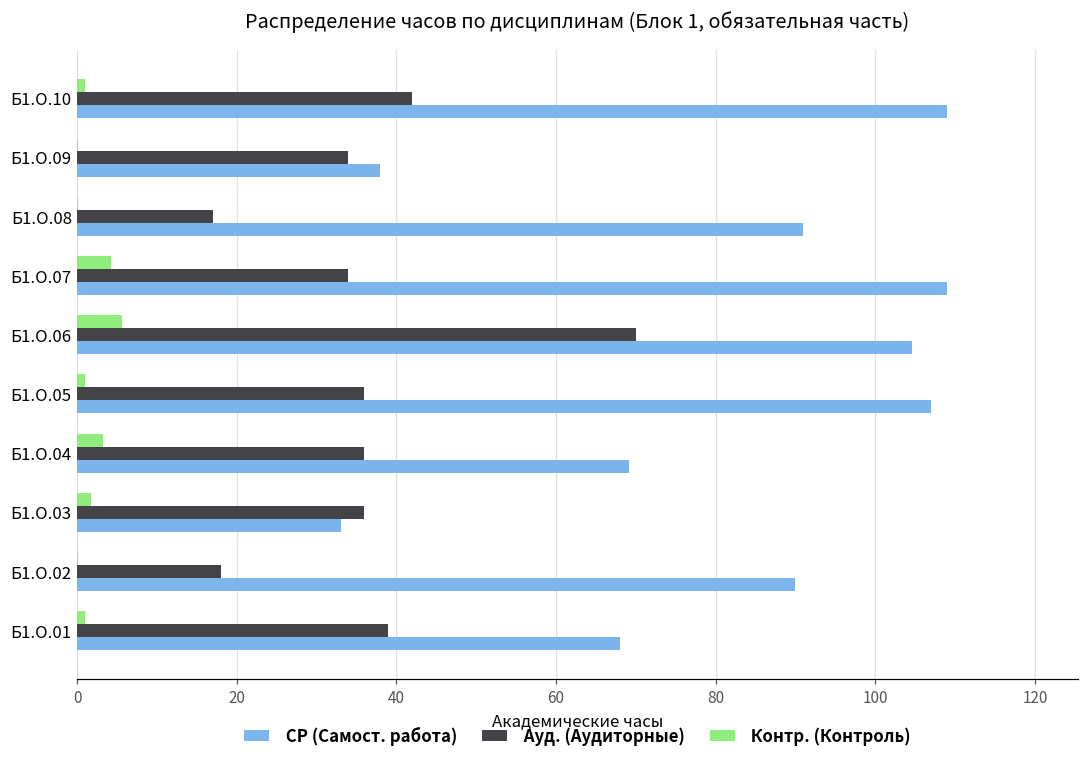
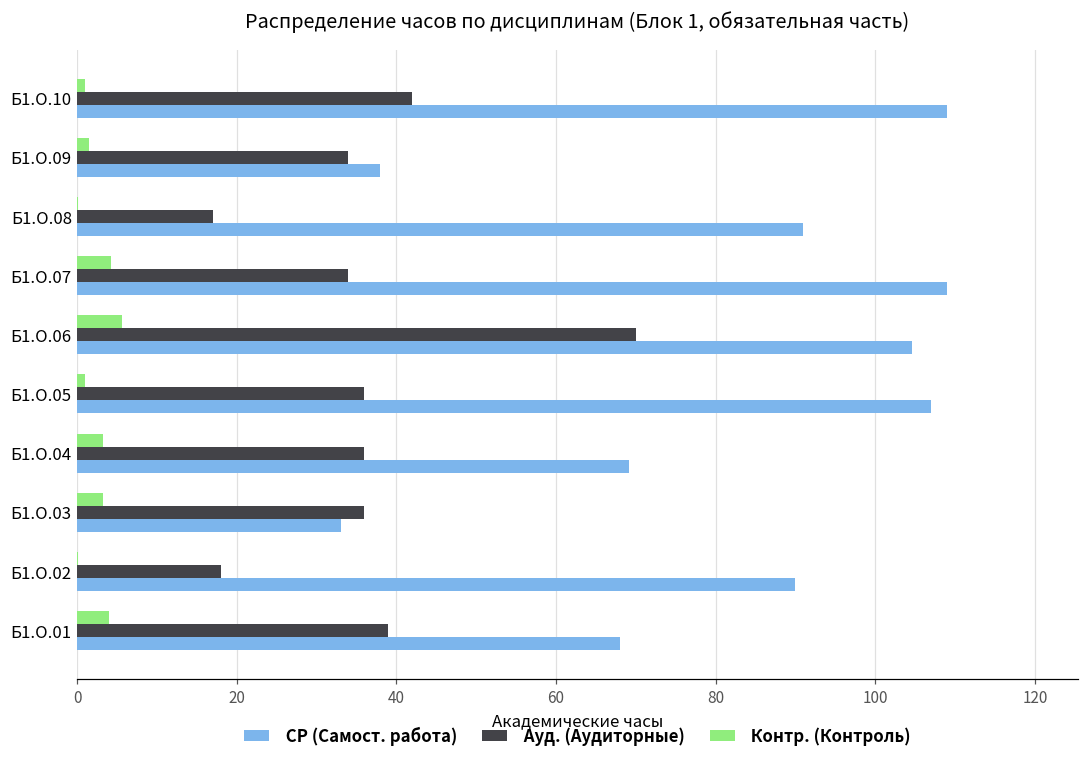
  {
    "СР (Самост. работа)": {
      "Б1.О.10": 109,
      "Б1.О.09": 38,
      "Б1.О.08": 91,
      "Б1.О.07": 109,
      "Б1.О.06": 105,
      "Б1.О.05": 107,
      "Б1.О.04": 69,
      "Б1.О.03": 33,
      "Б1.О.02": 90,
      "Б1.О.01": 68
    },
    "Ауд. (Аудиторные)": {
      "Б1.О.10": 42,
      "Б1.О.09": 34,
      "Б1.О.08": 17,
      "Б1.О.07": 34,
      "Б1.О.06": 70,
      "Б1.О.05": 36,
      "Б1.О.04": 36,
      "Б1.О.03": 36,
      "Б1.О.02": 18,
      "Б1.О.01": 39
    },
    "Контр. (Контроль)": {
      "Б1.О.10": 1,
-     "Б1.О.09": 0,
+     "Б1.О.09": 2,
      "Б1.О.07": 4,
      "Б1.О.06": 6,
      "Б1.О.05": 1,
      "Б1.О.04": 3,
-     "Б1.О.03": 2,
-     "Б1.О.01": 1
+     "Б1.О.03": 3,
+     "Б1.О.01": 4
    }
  }
